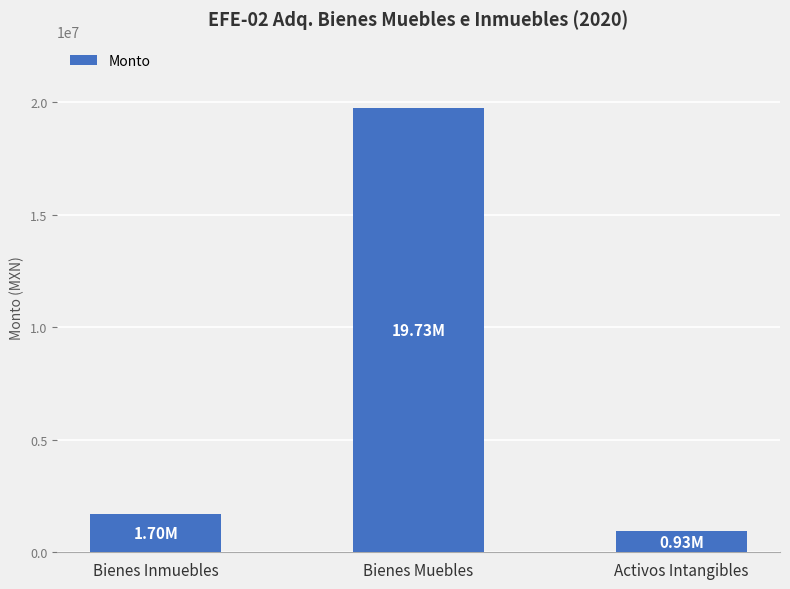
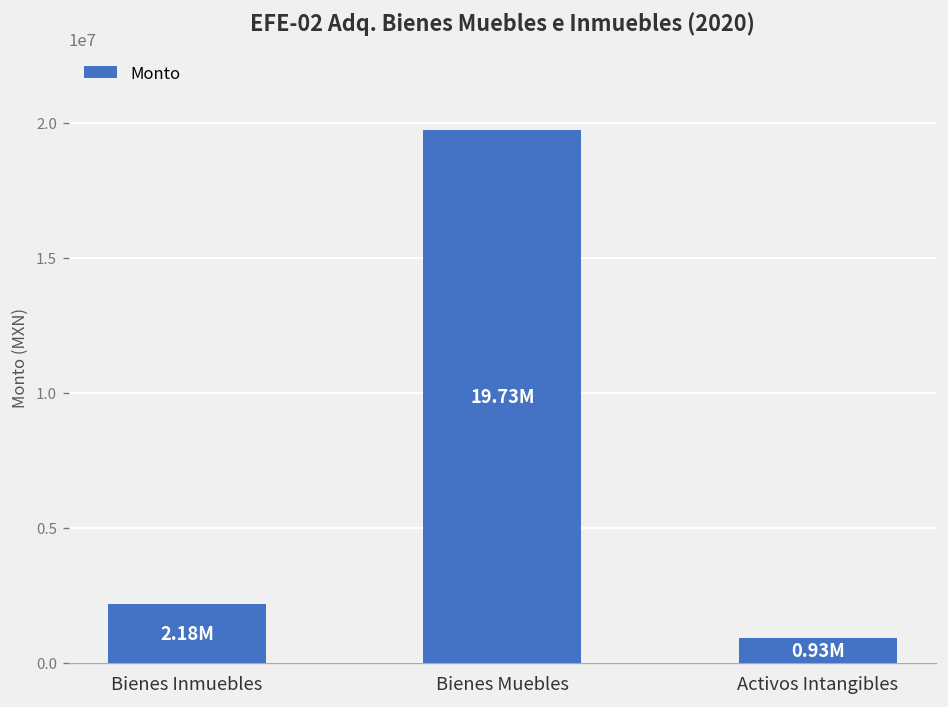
  {
-   "Bienes Inmuebles": "1.70M",
+   "Bienes Inmuebles": "2.18M",
    "Bienes Muebles": "19.73M",
    "Activos Intangibles": "0.93M"
  }
